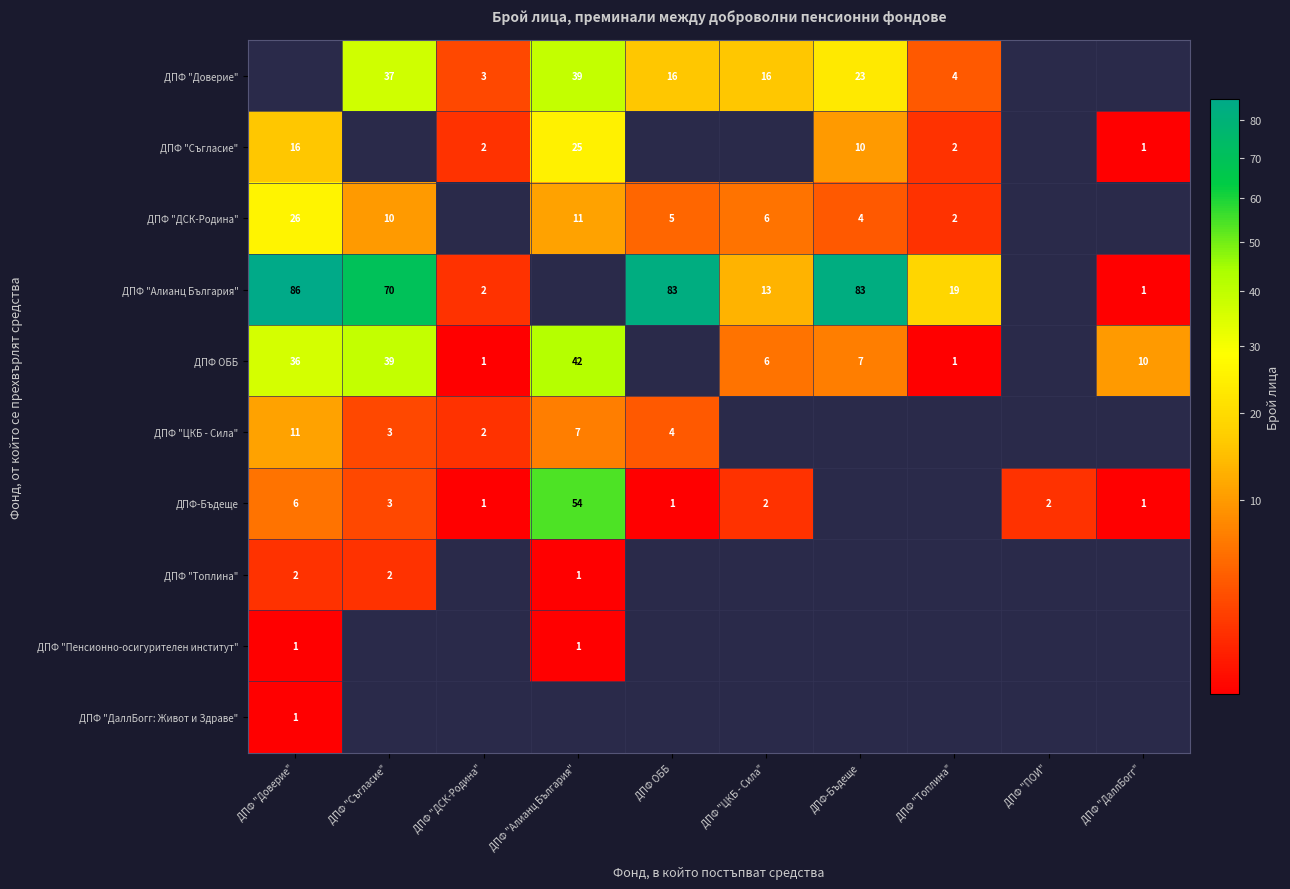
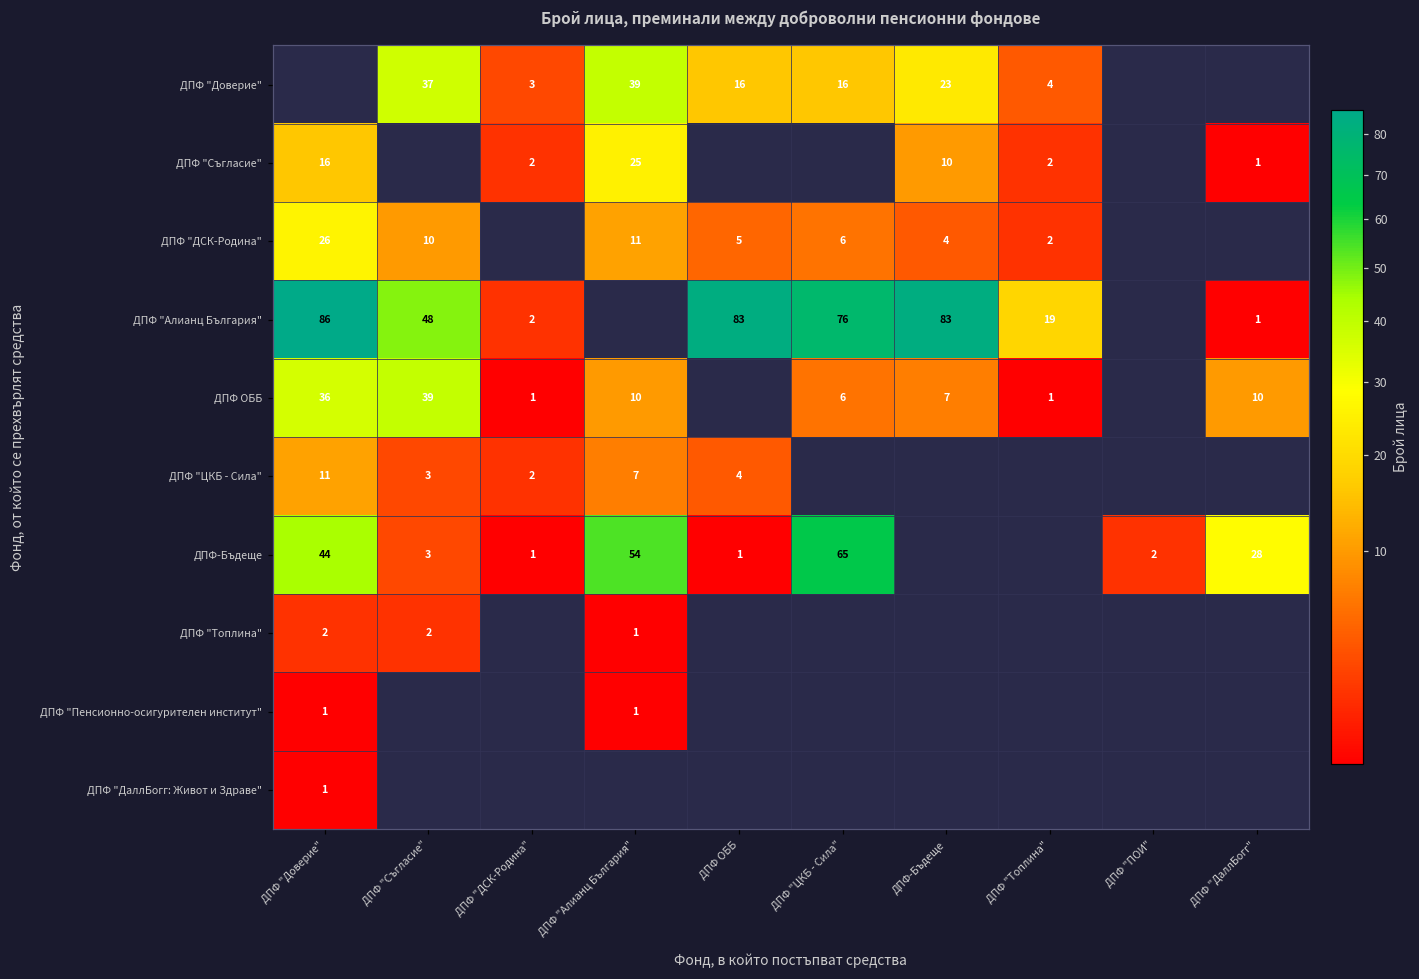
  {
    "ДПФ \"Доверие\"": {
      "ДПФ \"Съгласие\"": 37,
      "ДПФ \"ДСК-Родина\"": 3,
      "ДПФ \"Алианц България\"": 39,
      "ДПФ ОББ": 16,
      "ДПФ \"ЦКБ - Сила\"": 16,
      "ДПФ-Бъдеще": 23,
      "ДПФ \"Топлина\"": 4
    },
    "ДПФ \"Съгласие\"": {
      "ДПФ \"Доверие\"": 16,
      "ДПФ \"ДСК-Родина\"": 2,
      "ДПФ \"Алианц България\"": 25,
      "ДПФ-Бъдеще": 10,
      "ДПФ \"Топлина\"": 2,
      "ДПФ \"ДаллБогг\"": 1
    },
    "ДПФ \"ДСК-Родина\"": {
      "ДПФ \"Доверие\"": 26,
      "ДПФ \"Съгласие\"": 10,
      "ДПФ \"Алианц България\"": 11,
      "ДПФ ОББ": 5,
      "ДПФ \"ЦКБ - Сила\"": 6,
      "ДПФ-Бъдеще": 4,
      "ДПФ \"Топлина\"": 2
    },
    "ДПФ \"Алианц България\"": {
      "ДПФ \"Доверие\"": 86,
-     "ДПФ \"Съгласие\"": 70,
+     "ДПФ \"Съгласие\"": 48,
      "ДПФ \"ДСК-Родина\"": 2,
      "ДПФ ОББ": 83,
-     "ДПФ \"ЦКБ - Сила\"": 13,
+     "ДПФ \"ЦКБ - Сила\"": 76,
      "ДПФ-Бъдеще": 83,
      "ДПФ \"Топлина\"": 19,
      "ДПФ \"ДаллБогг\"": 1
    },
    "ДПФ ОББ": {
      "ДПФ \"Доверие\"": 36,
      "ДПФ \"Съгласие\"": 39,
      "ДПФ \"ДСК-Родина\"": 1,
-     "ДПФ \"Алианц България\"": 42,
+     "ДПФ \"Алианц България\"": 10,
      "ДПФ \"ЦКБ - Сила\"": 6,
      "ДПФ-Бъдеще": 7,
      "ДПФ \"Топлина\"": 1,
      "ДПФ \"ДаллБогг\"": 10
    },
    "ДПФ \"ЦКБ - Сила\"": {
      "ДПФ \"Доверие\"": 11,
      "ДПФ \"Съгласие\"": 3,
      "ДПФ \"ДСК-Родина\"": 2,
      "ДПФ \"Алианц България\"": 7,
      "ДПФ ОББ": 4
    },
    "ДПФ-Бъдеще": {
-     "ДПФ \"Доверие\"": 6,
+     "ДПФ \"Доверие\"": 44,
      "ДПФ \"Съгласие\"": 3,
      "ДПФ \"ДСК-Родина\"": 1,
      "ДПФ \"Алианц България\"": 54,
      "ДПФ ОББ": 1,
-     "ДПФ \"ЦКБ - Сила\"": 2,
+     "ДПФ \"ЦКБ - Сила\"": 65,
      "ДПФ \"ПОИ\"": 2,
-     "ДПФ \"ДаллБогг\"": 1
+     "ДПФ \"ДаллБогг\"": 28
    },
    "ДПФ \"Топлина\"": {
      "ДПФ \"Доверие\"": 2,
      "ДПФ \"Съгласие\"": 2,
      "ДПФ \"Алианц България\"": 1
    },
    "ДПФ \"Пенсионно-осигурителен институт\"": {
      "ДПФ \"Доверие\"": 1,
      "ДПФ \"Алианц България\"": 1
    },
    "ДПФ \"ДаллБогг: Живот и Здраве\"": {
      "ДПФ \"Доверие\"": 1
    }
  }
